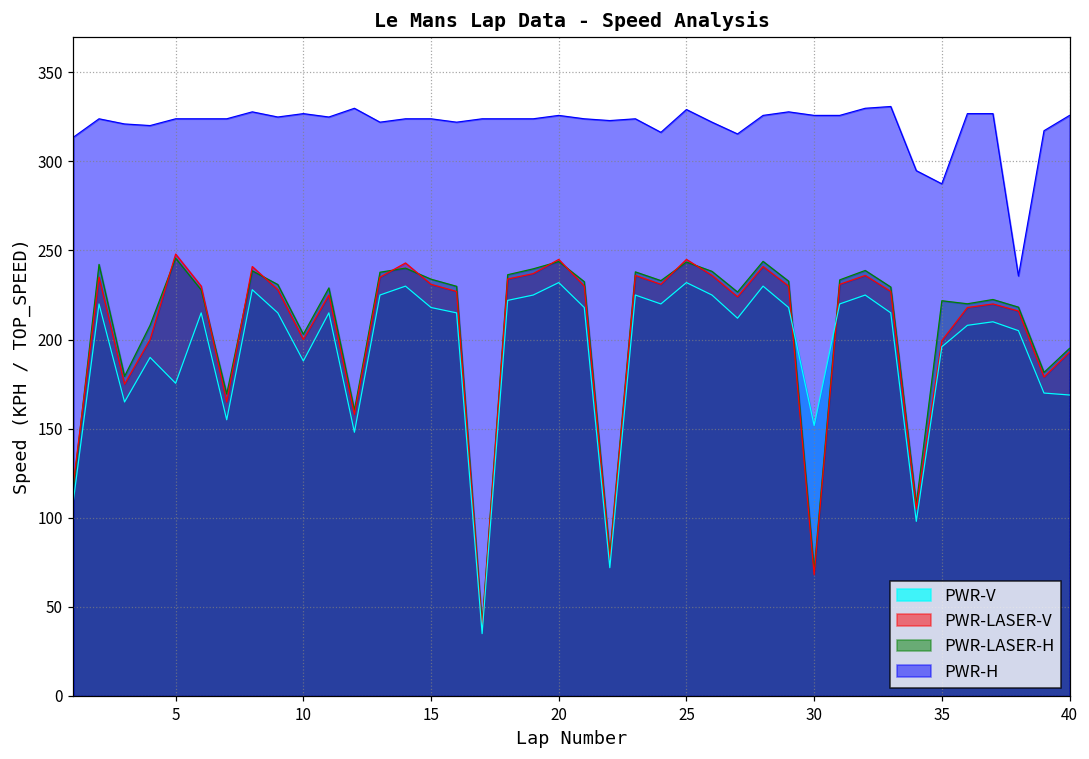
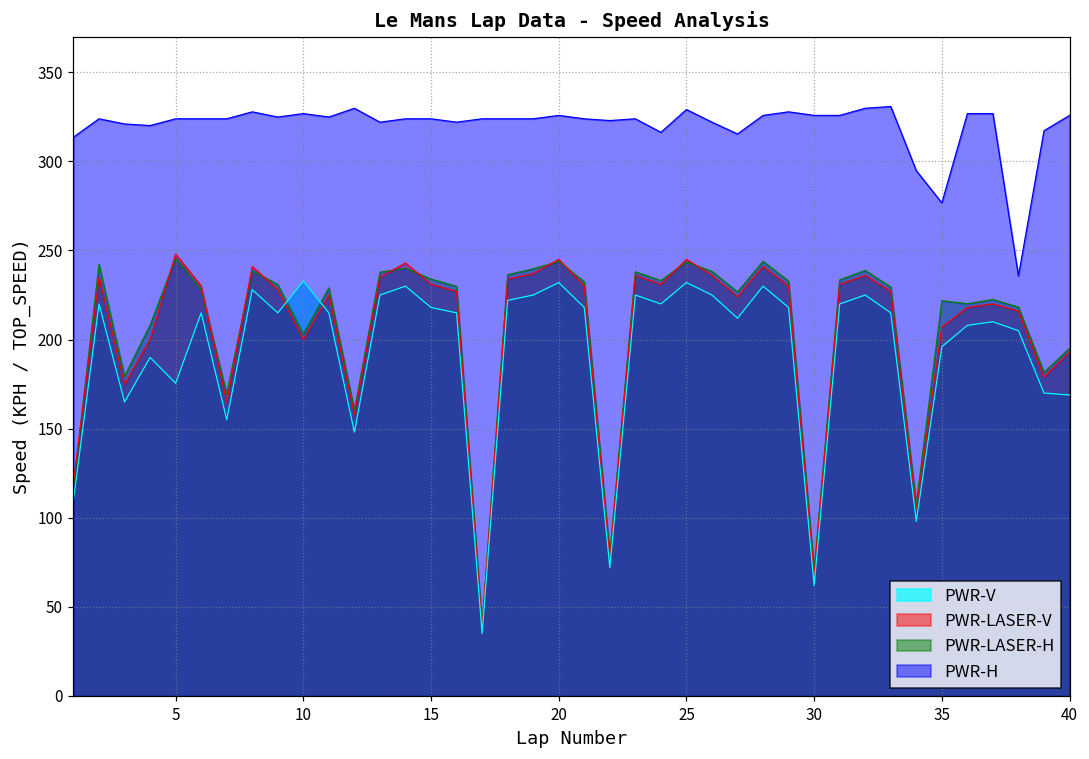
  {
    "PWR-V": {
      "5": 176,
-     "10": 188,
+     "10": 233,
      "15": 218,
      "20": 232,
      "25": 232,
-     "30": 152,
+     "30": 62,
      "35": 196,
      "40": 169
    },
    "PWR-LASER-V": {
      "5": 248,
      "10": 200,
      "15": 231,
      "30": 68,
-     "35": 199,
+     "35": 207,
      "40": 193
    },
    "PWR-LASER-H": {
      "5": 246,
      "10": 203,
      "15": 234,
      "30": 70,
      "35": 222,
      "40": 195
    },
    "PWR-H": {
      "5": 324,
      "10": 327,
      "15": 324,
      "20": 326,
      "25": 329,
      "30": 326,
-     "35": 287,
+     "35": 277,
      "40": 326
    }
  }
